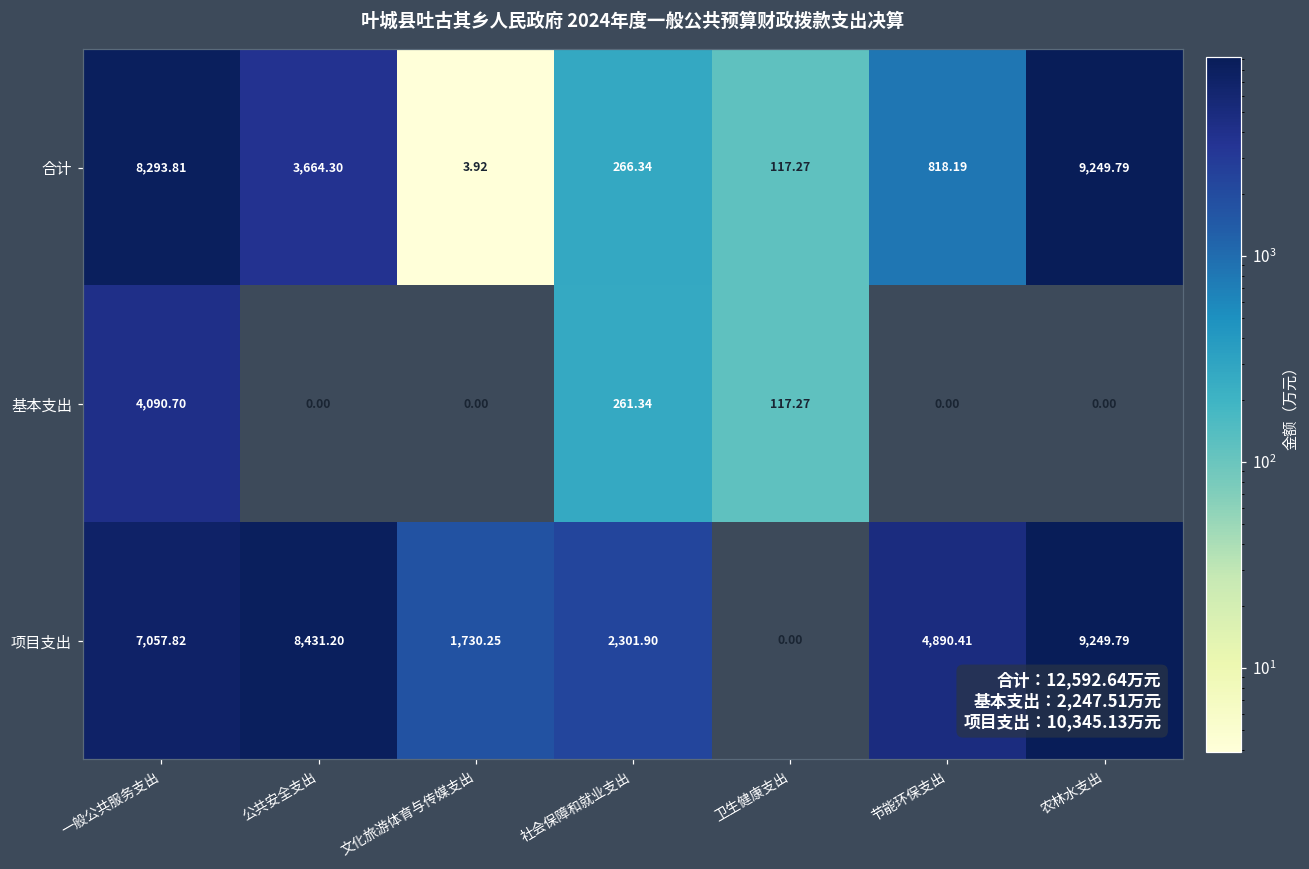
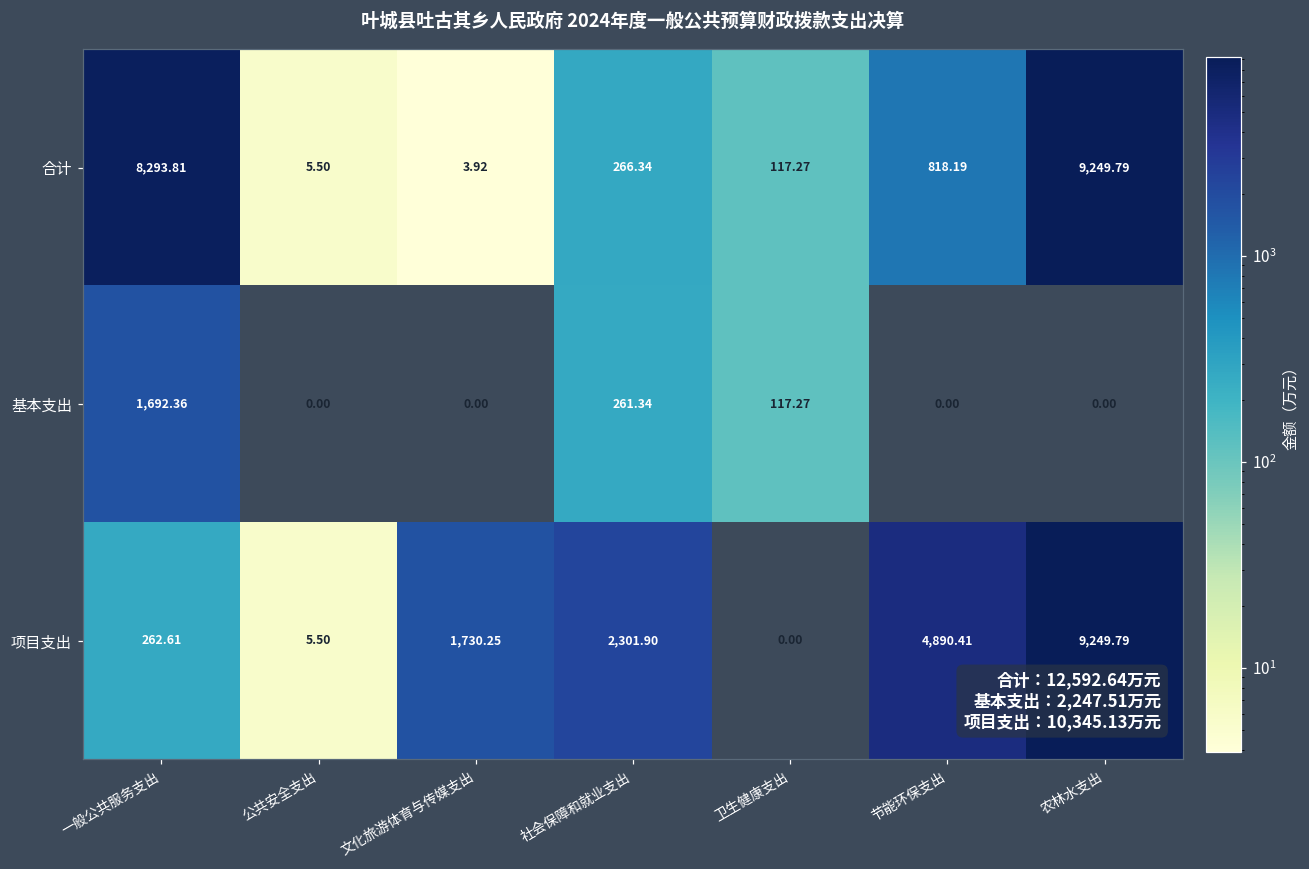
  {
    "合计": {
      "一般公共服务支出": "8,293.81",
-     "公共安全支出": "3,664.30",
+     "公共安全支出": "5.50",
      "文化旅游体育与传媒支出": "3.92",
      "社会保障和就业支出": "266.34",
      "卫生健康支出": "117.27",
      "节能环保支出": "818.19",
      "农林水支出": "9,249.79"
    },
    "基本支出": {
-     "一般公共服务支出": "4,090.70",
+     "一般公共服务支出": "1,692.36",
      "社会保障和就业支出": "261.34",
      "卫生健康支出": "117.27"
    },
    "项目支出": {
-     "一般公共服务支出": "7,057.82",
-     "公共安全支出": "8,431.20",
+     "一般公共服务支出": "262.61",
+     "公共安全支出": "5.50",
      "文化旅游体育与传媒支出": "1,730.25",
      "社会保障和就业支出": "2,301.90",
      "节能环保支出": "4,890.41",
      "农林水支出": "9,249.79"
    }
  }
